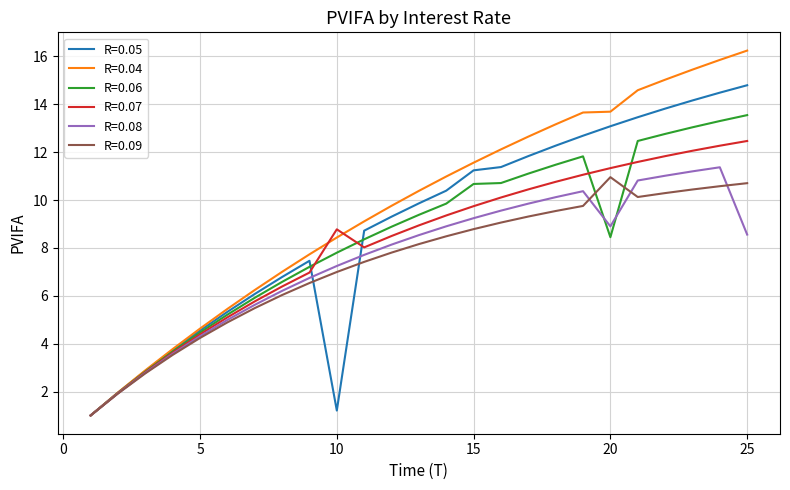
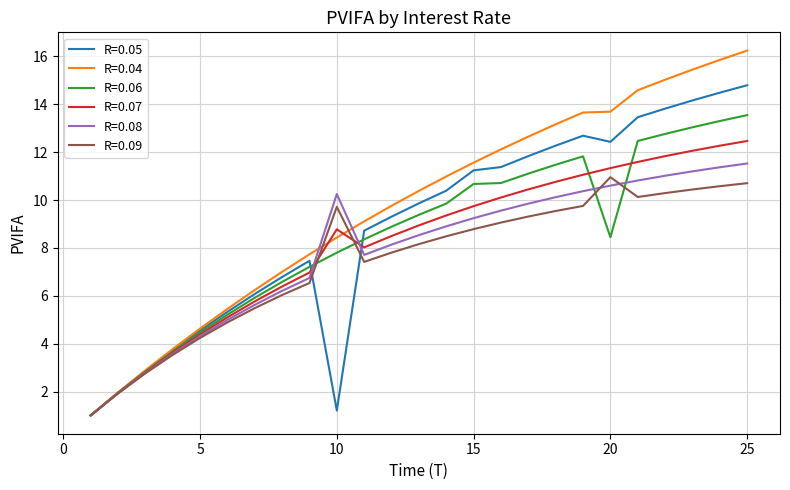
  {
    "R=0.05": {
      "10": 1.2,
      "15": 11.2,
-     "20": 13.1,
+     "20": 12.4,
      "25": 14.8
    },
    "R=0.04": {
      "10": 8.4,
      "15": 11.6,
      "20": 13.7,
      "25": 16.2
    },
    "R=0.06": {
      "10": 7.8,
      "15": 10.7,
      "20": 8.4,
      "25": 13.6
    },
    "R=0.07": {
      "10": 8.8,
      "15": 9.7,
      "20": 11.3,
      "25": 12.5
    },
    "R=0.08": {
-     "10": 7.2,
+     "10": 10.3,
      "15": 9.2,
-     "20": 8.9,
-     "25": 8.6
+     "20": 10.6,
+     "25": 11.5
    },
    "R=0.09": {
-     "10": 7.0,
+     "10": 9.7,
      "15": 8.8,
      "20": 11.0,
      "25": 10.7
    }
  }
